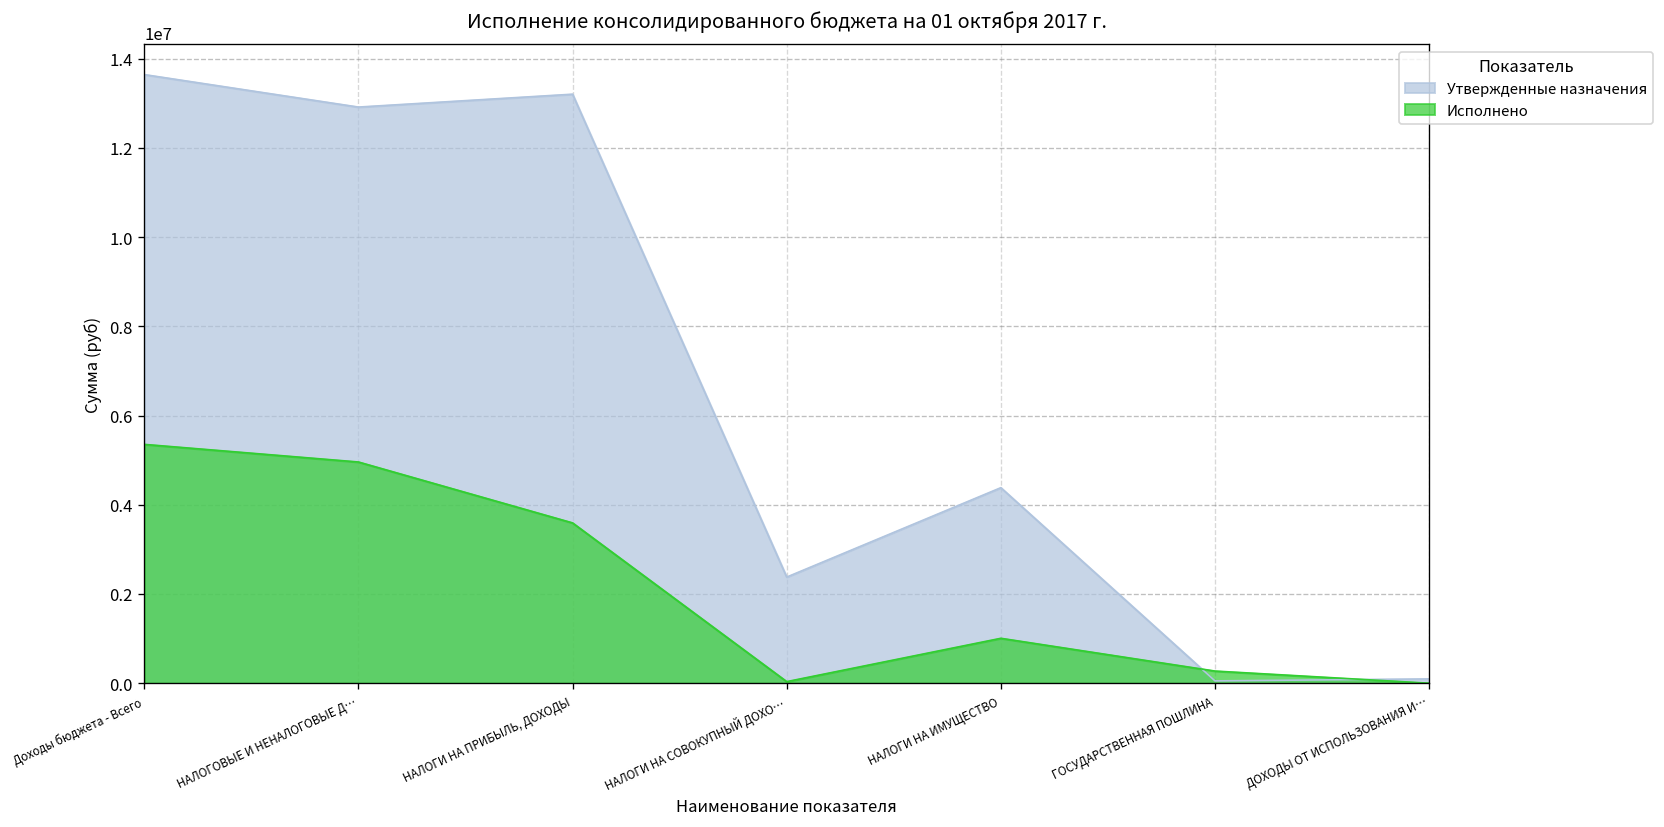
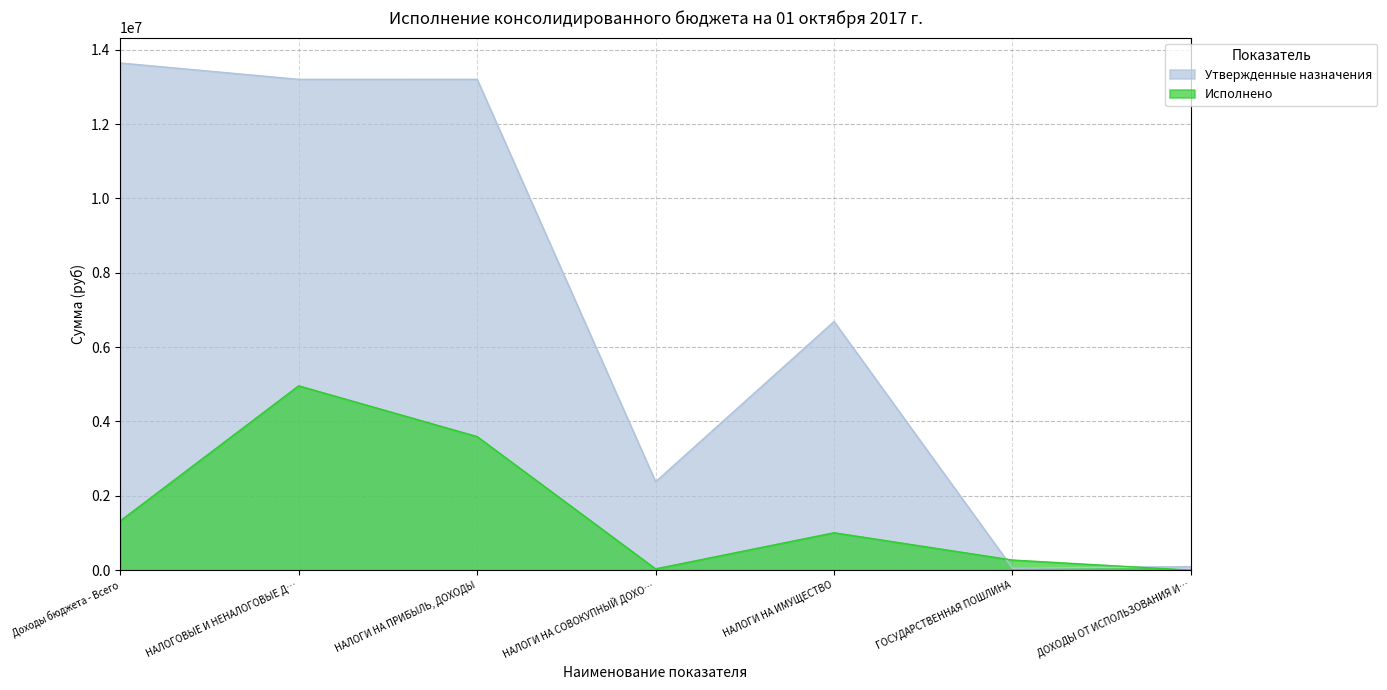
  {
    "Утвержденные назначения": {
      "Доходы бюджета - Всего": 13600000,
-     "НАЛОГОВЫЕ И НЕНАЛОГОВЫЕ Д…": 12900000,
+     "НАЛОГОВЫЕ И НЕНАЛОГОВЫЕ Д…": 13200000,
      "НАЛОГИ НА ПРИБЫЛЬ, ДОХОДЫ": 13200000,
      "НАЛОГИ НА СОВОКУПНЫЙ ДОХО…": 2400000,
-     "НАЛОГИ НА ИМУЩЕСТВО": 4400000,
+     "НАЛОГИ НА ИМУЩЕСТВО": 6700000,
      "ГОСУДАРСТВЕННАЯ ПОШЛИНА": 100000,
      "ДОХОДЫ ОТ ИСПОЛЬЗОВАНИЯ И…": 100000
    },
    "Исполнено": {
-     "Доходы бюджета - Всего": 5400000,
+     "Доходы бюджета - Всего": 1300000,
      "НАЛОГОВЫЕ И НЕНАЛОГОВЫЕ Д…": 5000000,
      "НАЛОГИ НА ПРИБЫЛЬ, ДОХОДЫ": 3600000,
      "НАЛОГИ НА СОВОКУПНЫЙ ДОХО…": 0,
      "НАЛОГИ НА ИМУЩЕСТВО": 1000000,
      "ГОСУДАРСТВЕННАЯ ПОШЛИНА": 300000,
      "ДОХОДЫ ОТ ИСПОЛЬЗОВАНИЯ И…": 0
    }
  }
